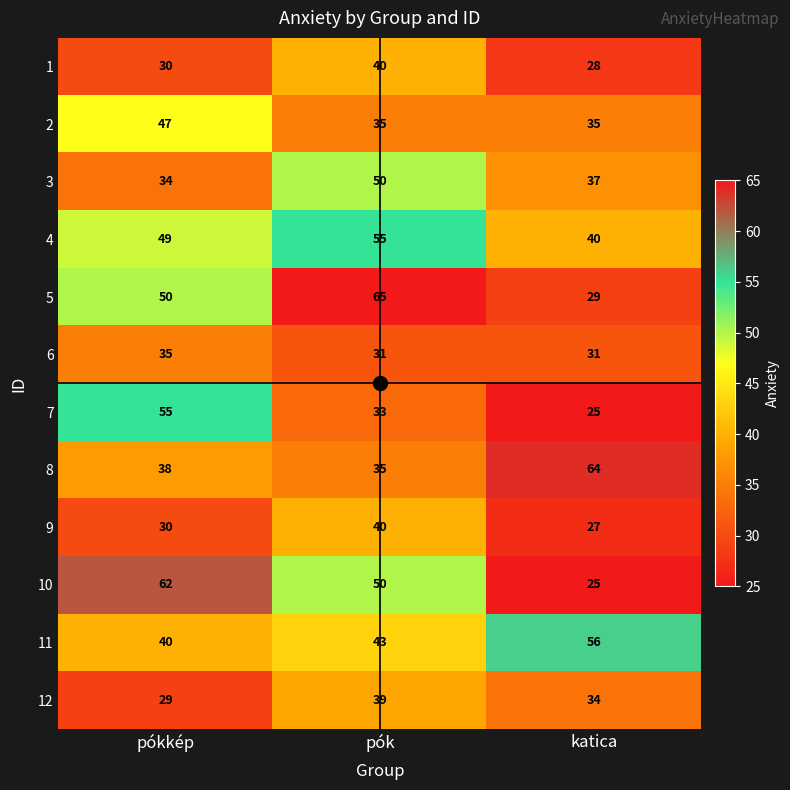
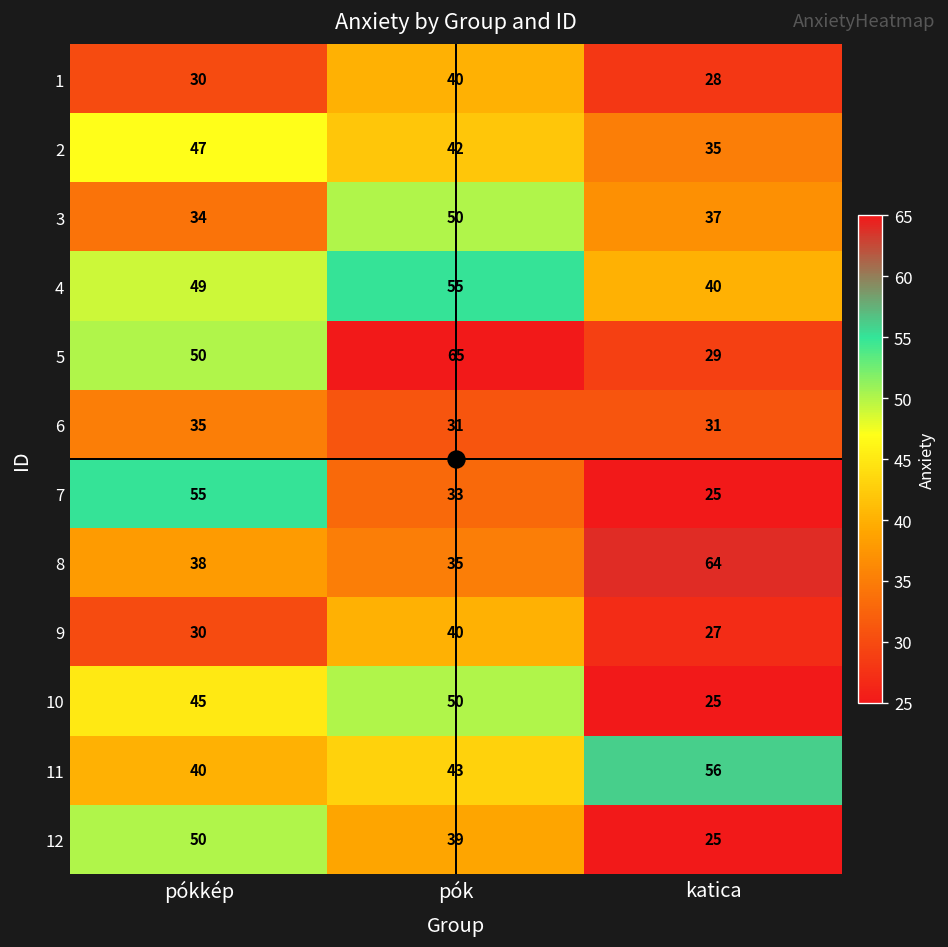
  {
    "1": {
      "pókkép": 30,
      "pók": 40,
      "katica": 28
    },
    "2": {
      "pókkép": 47,
-     "pók": 35,
+     "pók": 42,
      "katica": 35
    },
    "3": {
      "pókkép": 34,
      "pók": 50,
      "katica": 37
    },
    "4": {
      "pókkép": 49,
      "pók": 55,
      "katica": 40
    },
    "5": {
      "pókkép": 50,
      "pók": 65,
      "katica": 29
    },
    "6": {
      "pókkép": 35,
      "pók": 31,
      "katica": 31
    },
    "7": {
      "pókkép": 55,
      "pók": 33,
      "katica": 25
    },
    "8": {
      "pókkép": 38,
      "pók": 35,
      "katica": 64
    },
    "9": {
      "pókkép": 30,
      "pók": 40,
      "katica": 27
    },
    "10": {
-     "pókkép": 62,
+     "pókkép": 45,
      "pók": 50,
      "katica": 25
    },
    "11": {
      "pókkép": 40,
      "pók": 43,
      "katica": 56
    },
    "12": {
-     "pókkép": 29,
+     "pókkép": 50,
      "pók": 39,
-     "katica": 34
+     "katica": 25
    }
  }
